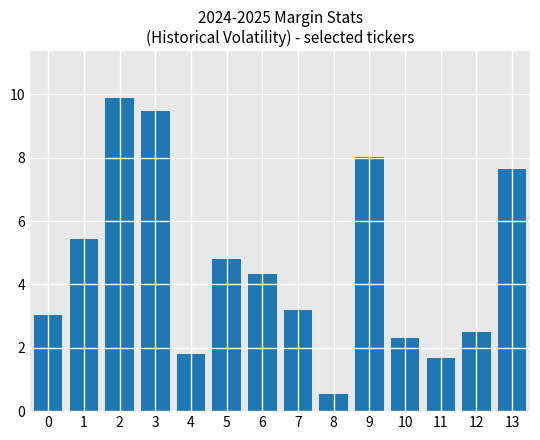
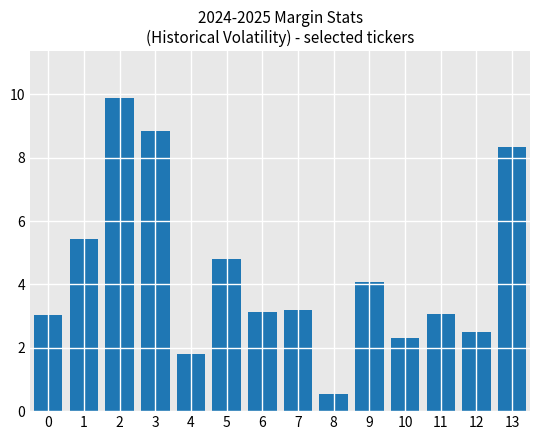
  {
    "0": 3.0,
    "1": 5.4,
    "2": 9.9,
-   "3": 9.5,
+   "3": 8.8,
    "4": 1.8,
    "5": 4.8,
-   "6": 4.3,
+   "6": 3.1,
    "7": 3.2,
    "8": 0.6,
-   "9": 8.0,
+   "9": 4.1,
    "10": 2.3,
-   "11": 1.7,
+   "11": 3.1,
    "12": 2.5,
-   "13": 7.6
+   "13": 8.3
  }
